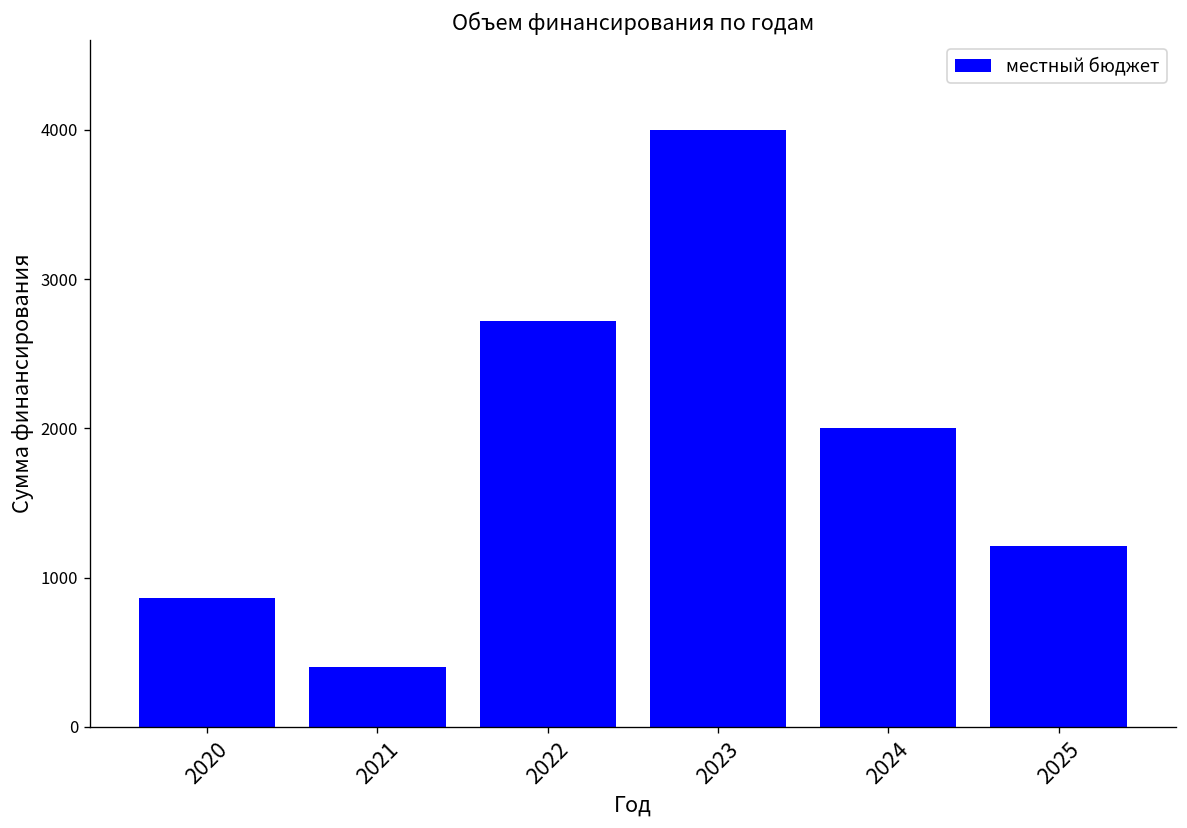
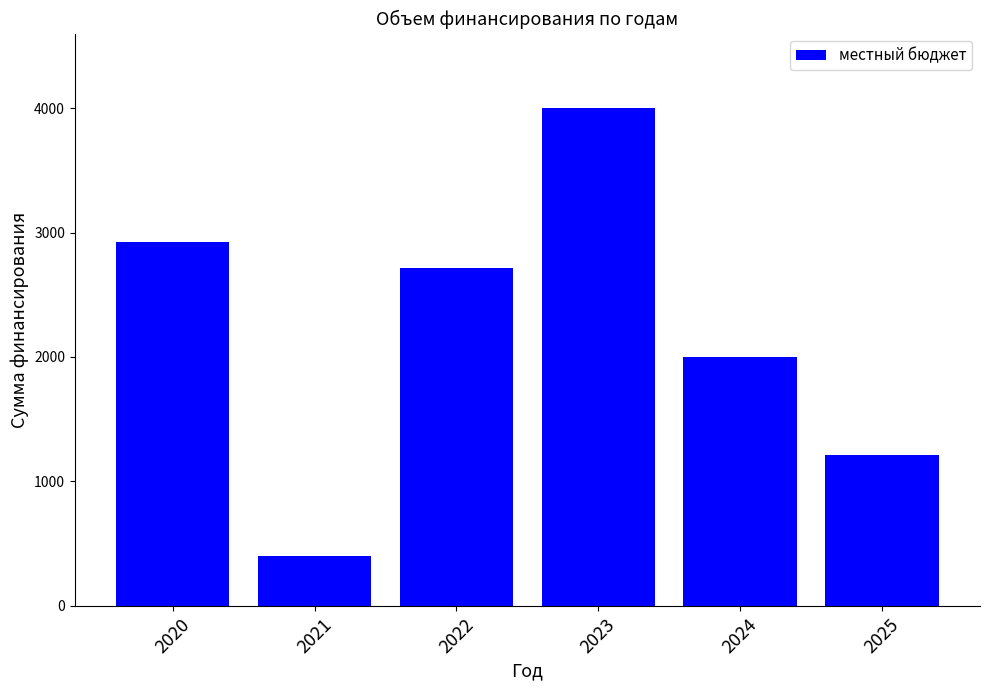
  {
-   "2020": 860,
+   "2020": 2920,
    "2021": 400,
    "2022": 2720,
    "2023": 4000,
    "2024": 2000,
    "2025": 1210
  }
